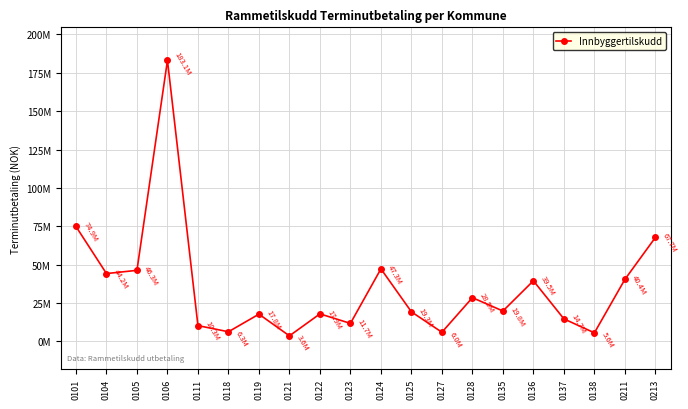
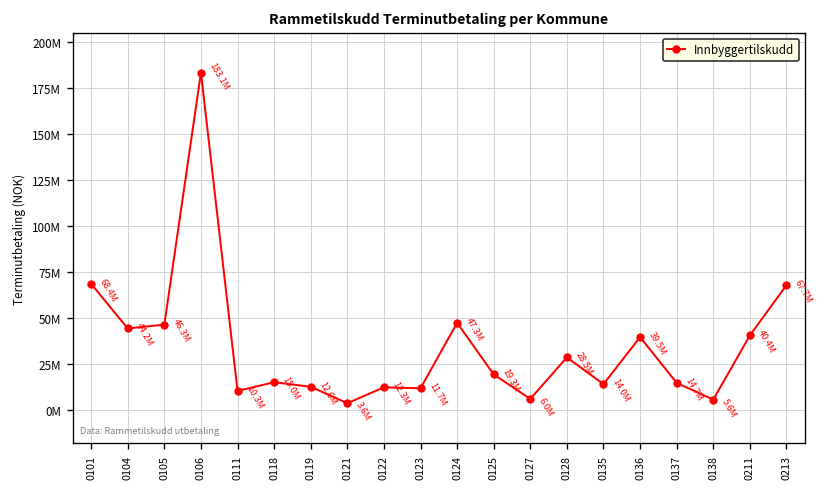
  {
-   "0101": "74.9M",
+   "0101": "68.4M",
    "0104": "44.2M",
    "0105": "46.3M",
    "0106": "183.1M",
    "0111": "10.3M",
-   "0118": "6.3M",
-   "0119": "17.8M",
+   "0118": "15.0M",
+   "0119": "12.6M",
    "0121": "3.6M",
-   "0122": "17.9M",
+   "0122": "12.3M",
    "0123": "11.7M",
    "0124": "47.3M",
    "0125": "19.3M",
    "0127": "6.0M",
    "0128": "28.5M",
-   "0135": "19.8M",
+   "0135": "14.0M",
    "0136": "39.5M",
    "0137": "14.7M",
    "0138": "5.6M",
    "0211": "40.4M",
    "0213": "67.7M"
  }
